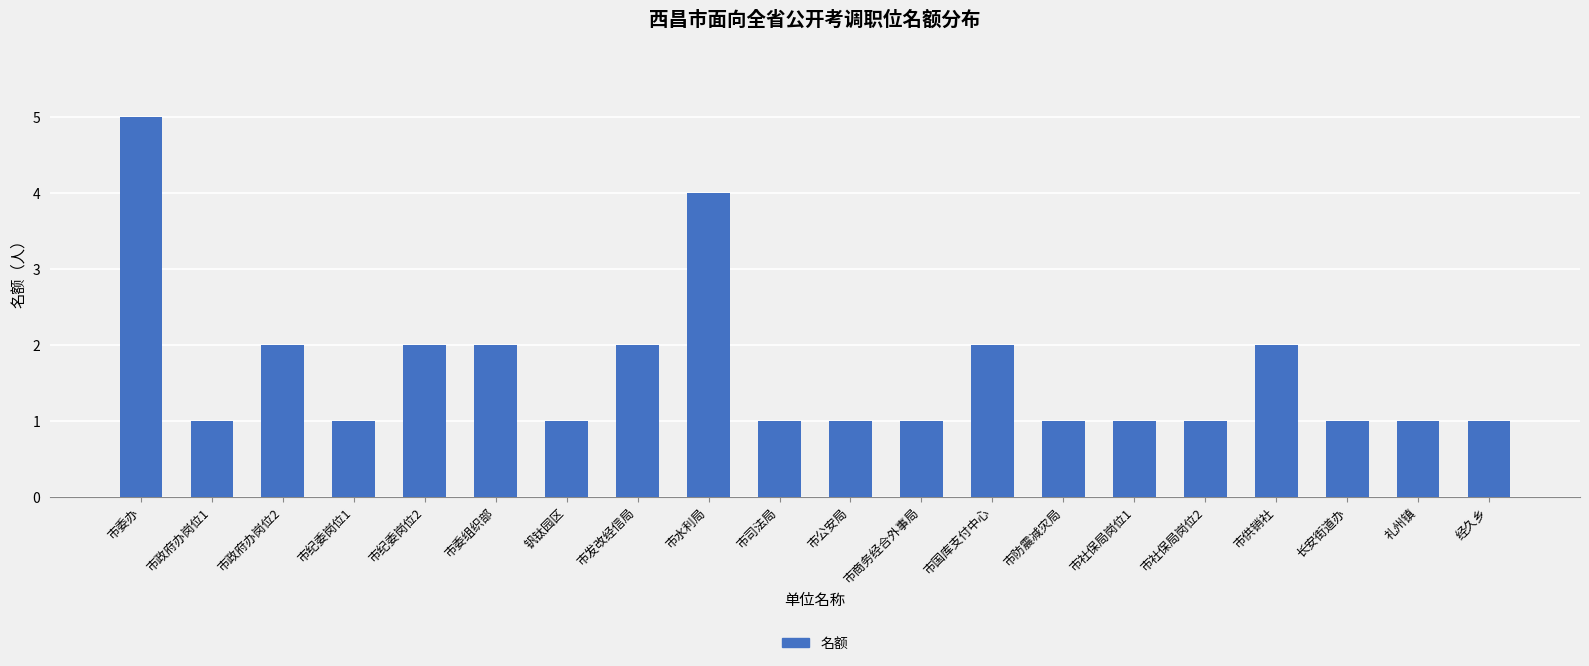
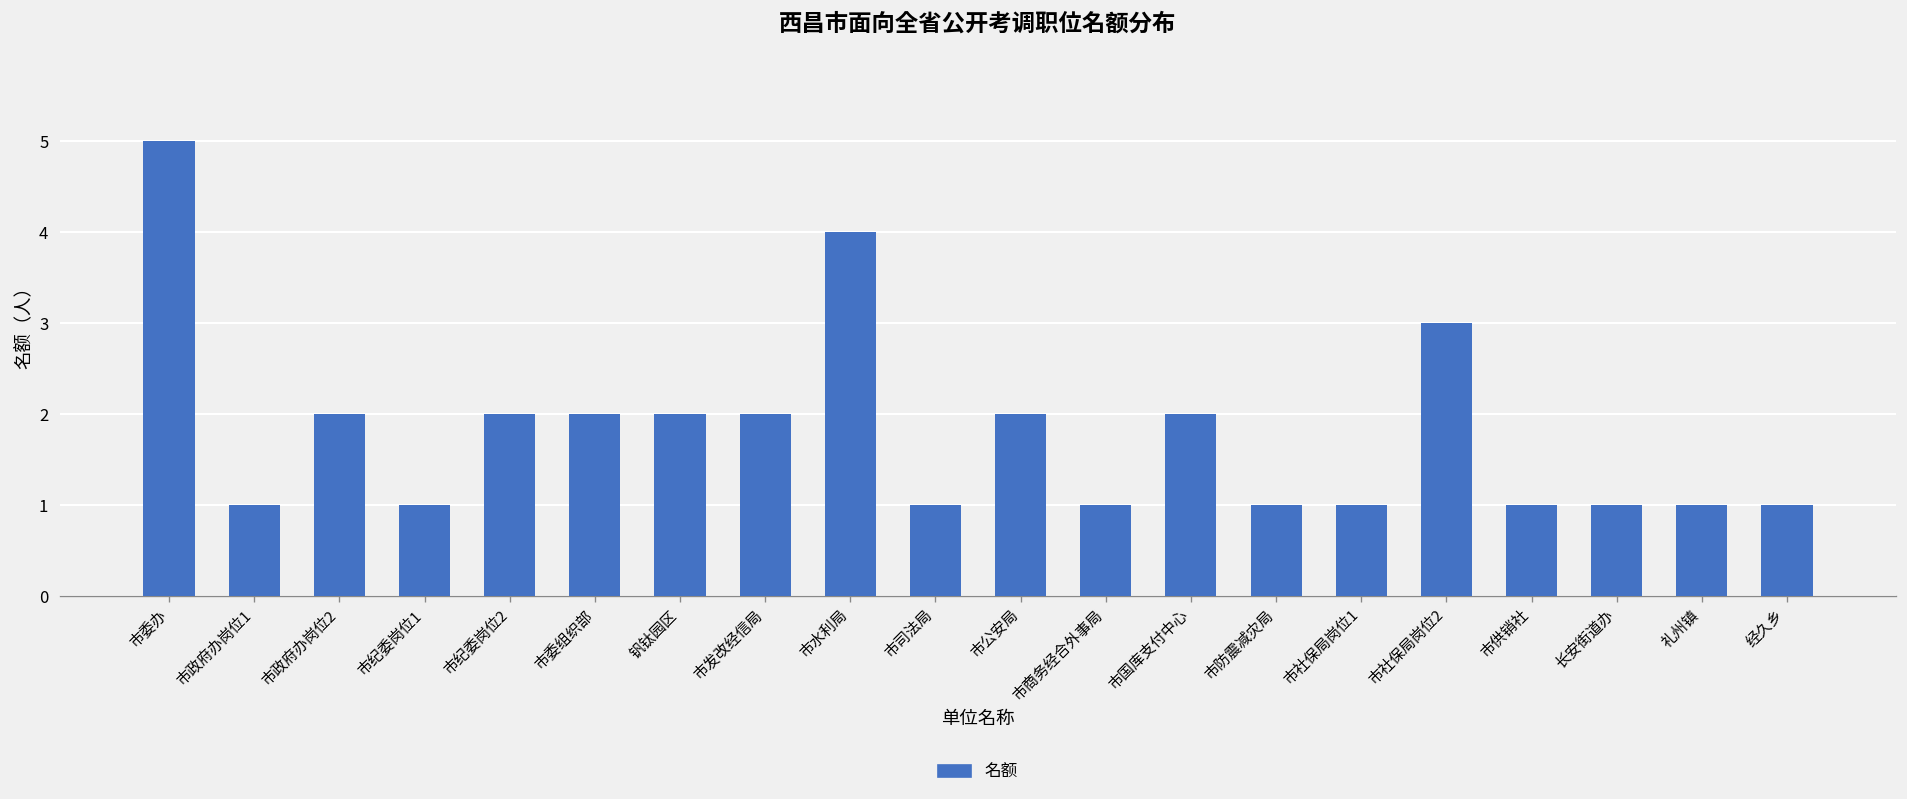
  {
    "市委办": 5,
    "市政府办岗位1": 1,
    "市政府办岗位2": 2,
    "市纪委岗位1": 1,
    "市纪委岗位2": 2,
    "市委组织部": 2,
-   "钒钛园区": 1,
+   "钒钛园区": 2,
    "市发改经信局": 2,
    "市水利局": 4,
    "市司法局": 1,
-   "市公安局": 1,
+   "市公安局": 2,
    "市商务经合外事局": 1,
    "市国库支付中心": 2,
    "市防震减灾局": 1,
    "市社保局岗位1": 1,
-   "市社保局岗位2": 1,
-   "市供销社": 2,
+   "市社保局岗位2": 3,
+   "市供销社": 1,
    "长安街道办": 1,
    "礼州镇": 1,
    "经久乡": 1
  }
